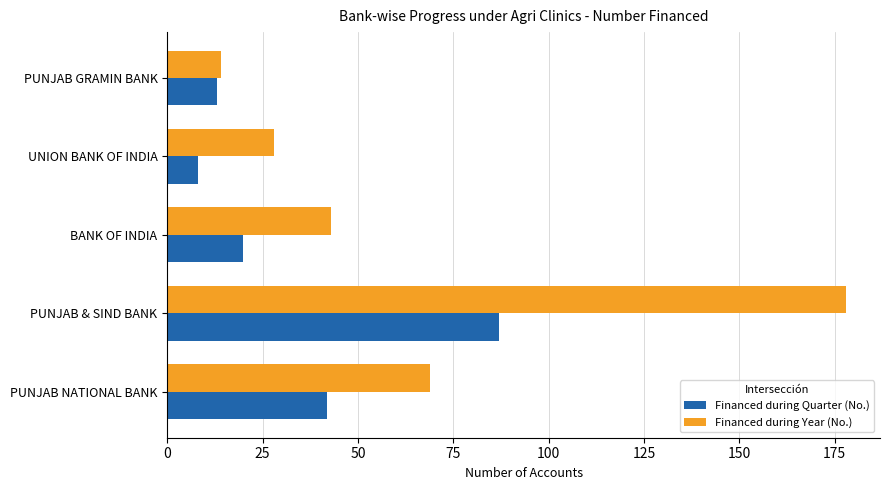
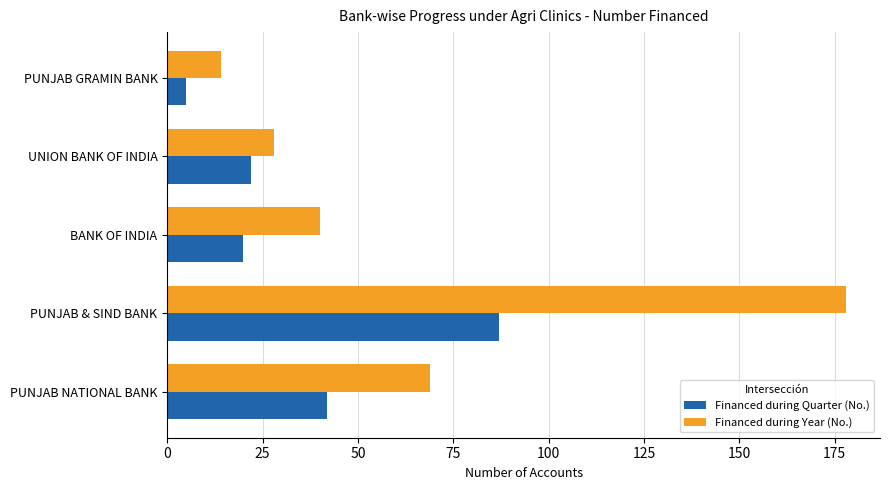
  {
    "Financed during Quarter (No.)": {
-     "PUNJAB GRAMIN BANK": 13,
-     "UNION BANK OF INDIA": 8,
+     "PUNJAB GRAMIN BANK": 5,
+     "UNION BANK OF INDIA": 22,
      "BANK OF INDIA": 20,
      "PUNJAB & SIND BANK": 87,
      "PUNJAB NATIONAL BANK": 42
    },
    "Financed during Year (No.)": {
      "PUNJAB GRAMIN BANK": 14,
      "UNION BANK OF INDIA": 28,
-     "BANK OF INDIA": 43,
+     "BANK OF INDIA": 40,
      "PUNJAB & SIND BANK": 178,
      "PUNJAB NATIONAL BANK": 69
    }
  }
